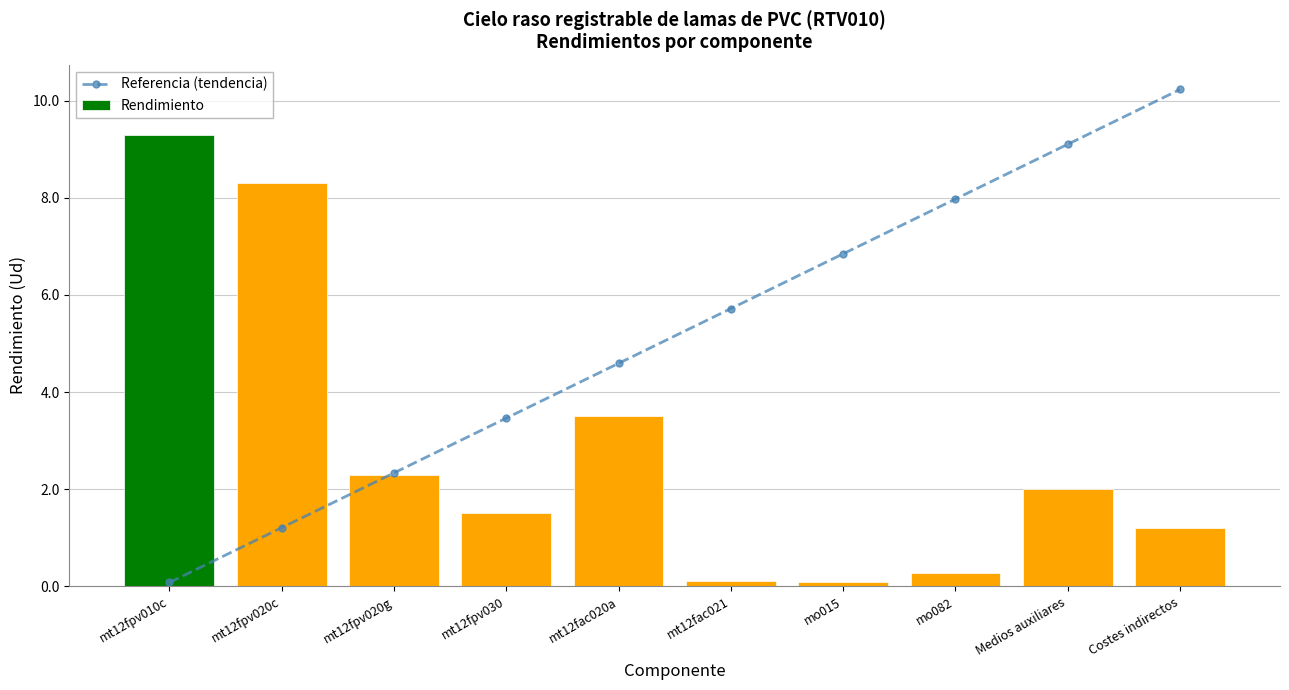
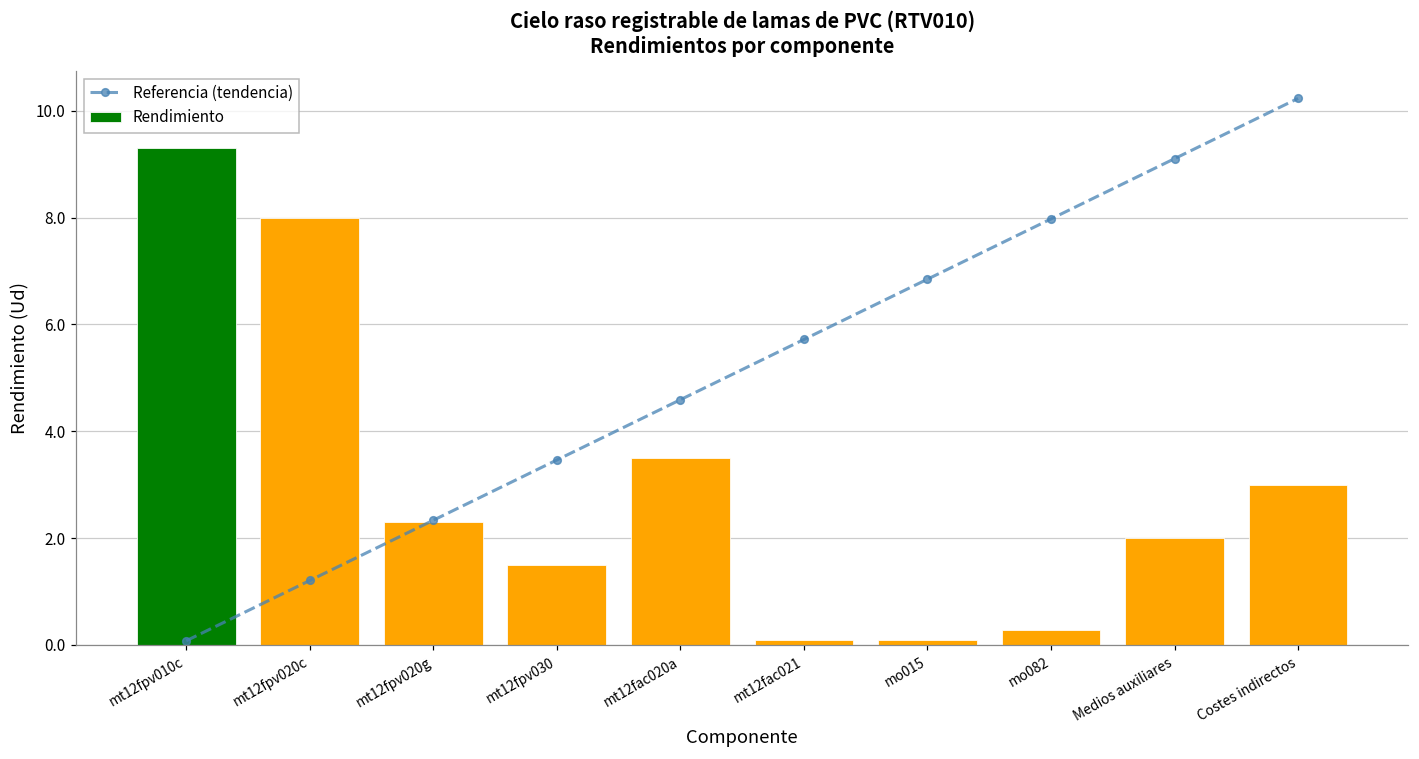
  {
    "Referencia (tendencia)": {
      "mt12fpv010c": 0.1,
      "mt12fpv020c": 1.2,
      "mt12fpv020g": 2.3,
      "mt12fpv030": 3.5,
      "mt12fac020a": 4.6,
      "mt12fac021": 5.7,
      "mo015": 6.8,
      "mo082": 8.0,
      "Medios auxiliares": 9.1,
      "Costes indirectos": 10.2
    },
    "Rendimiento": {
      "mt12fpv010c": 9.3,
-     "mt12fpv020c": 8.3,
+     "mt12fpv020c": 8.0,
      "mt12fpv020g": 2.3,
      "mt12fpv030": 1.5,
      "mt12fac020a": 3.5,
      "mt12fac021": 0.1,
      "mo015": 0.1,
      "mo082": 0.3,
      "Medios auxiliares": 2.0,
-     "Costes indirectos": 1.2
+     "Costes indirectos": 3.0
    }
  }
